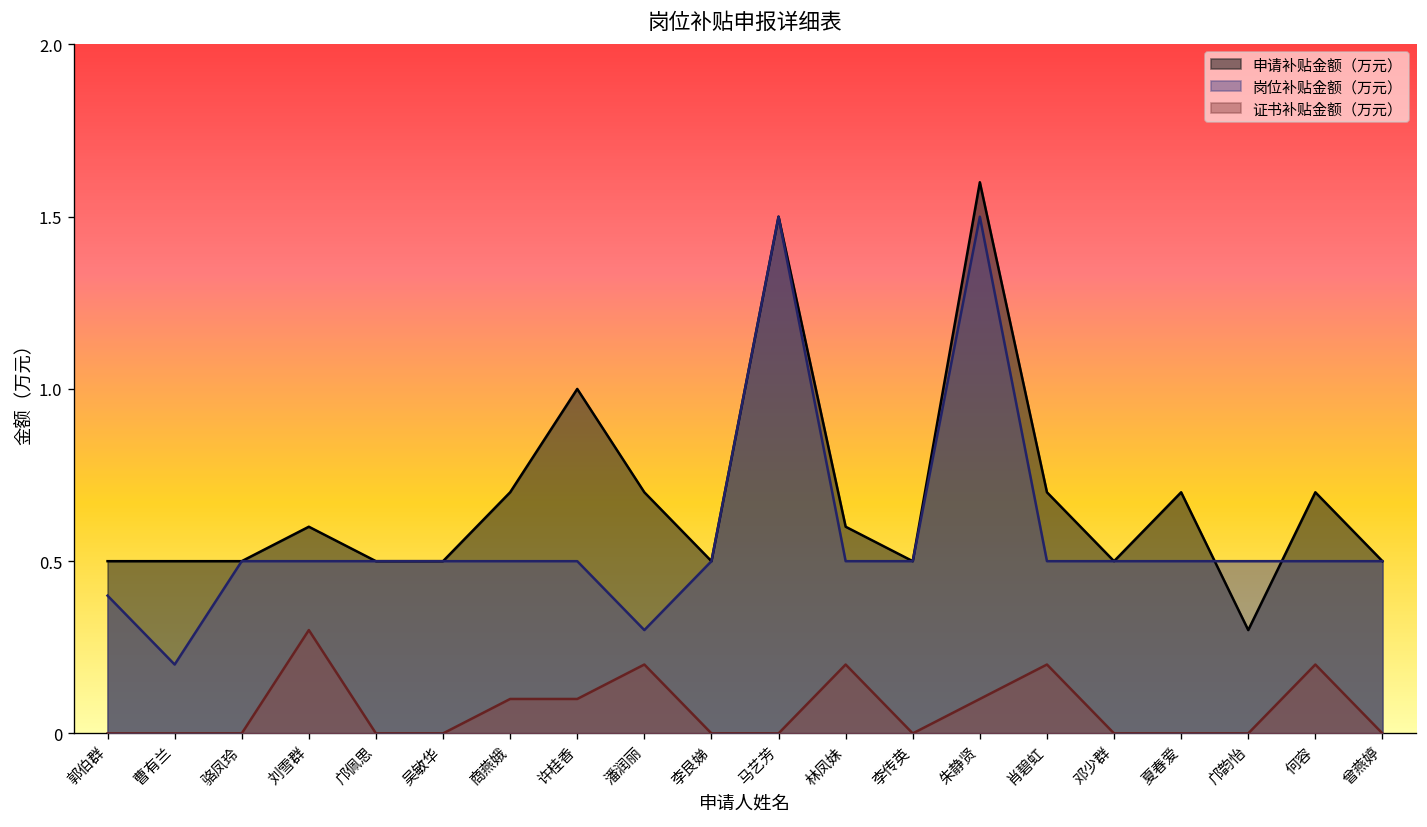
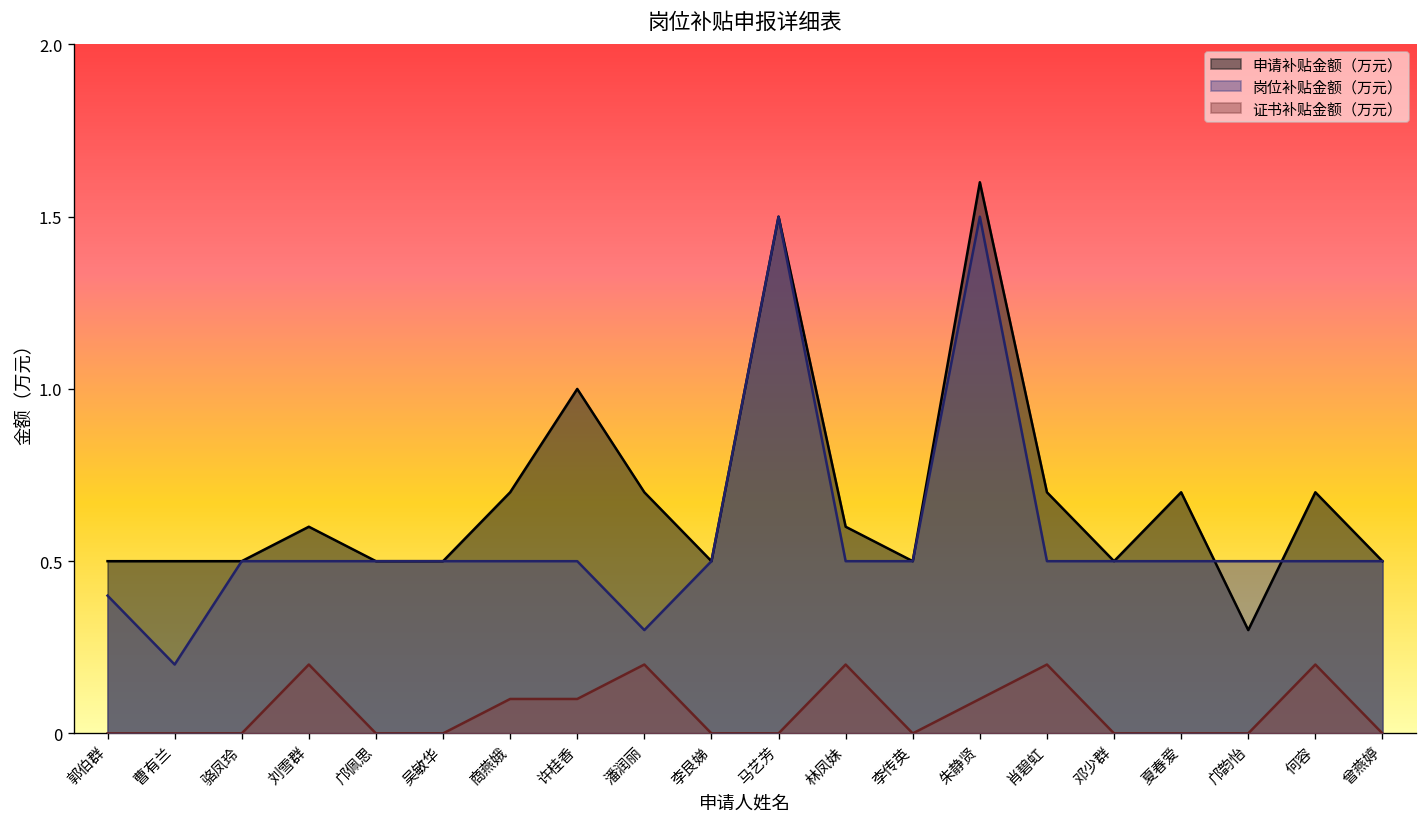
  {
    "申请补贴金额（万元）": {
      "郭伯群": 0.5,
      "曹有兰": 0.5,
      "刘雪群": 0.6,
      "商燕娥": 0.7,
      "许桂香": 1.0,
      "潘润丽": 0.7,
      "林凤妹": 0.6,
      "朱静贤": 1.6,
      "肖碧虹": 0.7,
      "夏春爱": 0.7,
      "邝韵怡": 0.3,
      "何容": 0.7
    },
    "岗位补贴金额（万元）": {
      "郭伯群": 0.4,
      "曹有兰": 0.2,
      "刘雪群": 0.5,
      "商燕娥": 0.5,
      "许桂香": 0.5,
      "潘润丽": 0.3,
      "林凤妹": 0.5,
      "朱静贤": 1.5,
      "肖碧虹": 0.5,
      "夏春爱": 0.5,
      "邝韵怡": 0.5,
      "何容": 0.5
    },
    "证书补贴金额（万元）": {
      "郭伯群": 0.0,
      "曹有兰": 0.0,
      "骆凤玲": 0.0,
-     "刘雪群": 0.3,
+     "刘雪群": 0.2,
      "邝佩思": 0.0,
      "吴敏华": 0.0,
      "商燕娥": 0.1,
      "许桂香": 0.1,
      "潘润丽": 0.2,
      "李艮娣": 0.0,
      "马艺芳": 0.0,
      "林凤妹": 0.2,
      "李传英": 0.0,
      "朱静贤": 0.1,
      "肖碧虹": 0.2,
      "邓少群": 0.0,
      "夏春爱": 0.0,
      "邝韵怡": 0.0,
      "何容": 0.2,
      "曾燕婷": 0.0
    }
  }
